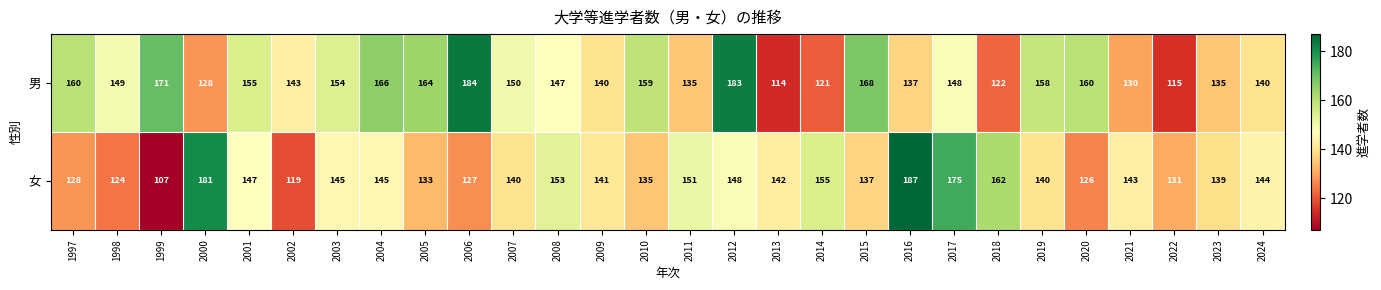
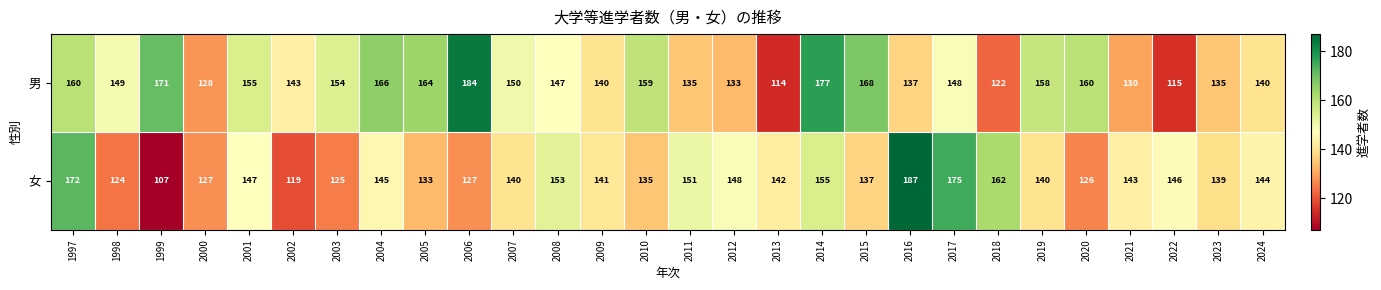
  {
    "男": {
      "1997": 160,
      "1998": 149,
      "1999": 171,
      "2000": 128,
      "2001": 155,
      "2002": 143,
      "2003": 154,
      "2004": 166,
      "2005": 164,
      "2006": 184,
      "2007": 150,
      "2008": 147,
      "2009": 140,
      "2010": 159,
      "2011": 135,
-     "2012": 183,
+     "2012": 133,
      "2013": 114,
-     "2014": 121,
+     "2014": 177,
      "2015": 168,
      "2016": 137,
      "2017": 148,
      "2018": 122,
      "2019": 158,
      "2020": 160,
      "2021": 130,
      "2022": 115,
      "2023": 135,
      "2024": 140
    },
    "女": {
-     "1997": 128,
+     "1997": 172,
      "1998": 124,
      "1999": 107,
-     "2000": 181,
+     "2000": 127,
      "2001": 147,
      "2002": 119,
-     "2003": 145,
+     "2003": 125,
      "2004": 145,
      "2005": 133,
      "2006": 127,
      "2007": 140,
      "2008": 153,
      "2009": 141,
      "2010": 135,
      "2011": 151,
      "2012": 148,
      "2013": 142,
      "2014": 155,
      "2015": 137,
      "2016": 187,
      "2017": 175,
      "2018": 162,
      "2019": 140,
      "2020": 126,
      "2021": 143,
-     "2022": 131,
+     "2022": 146,
      "2023": 139,
      "2024": 144
    }
  }
